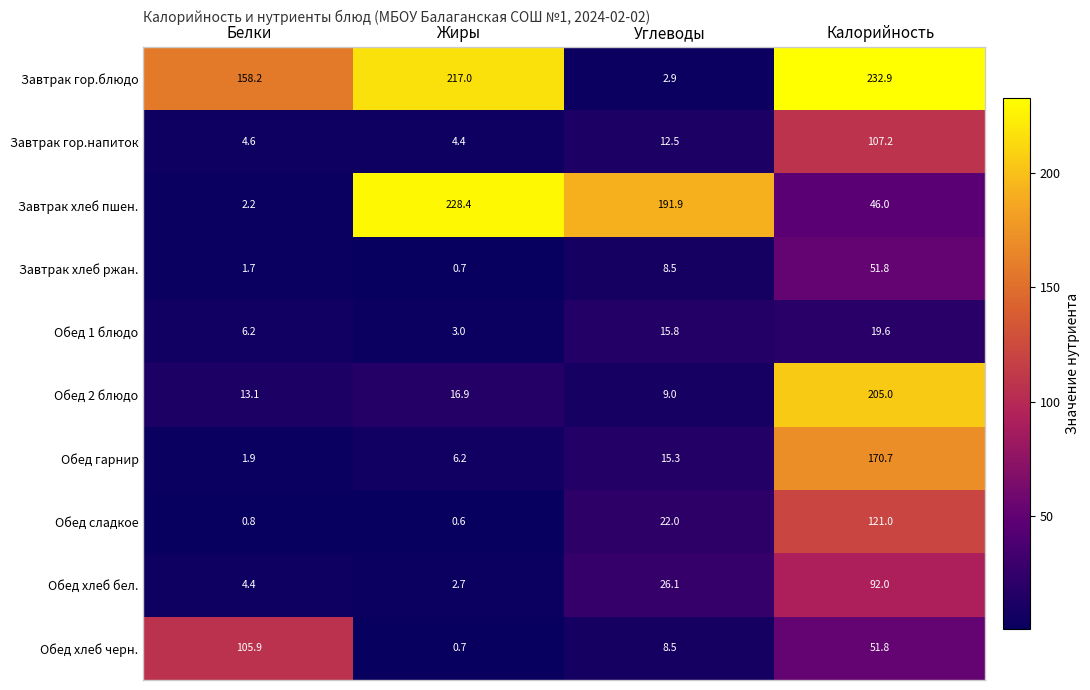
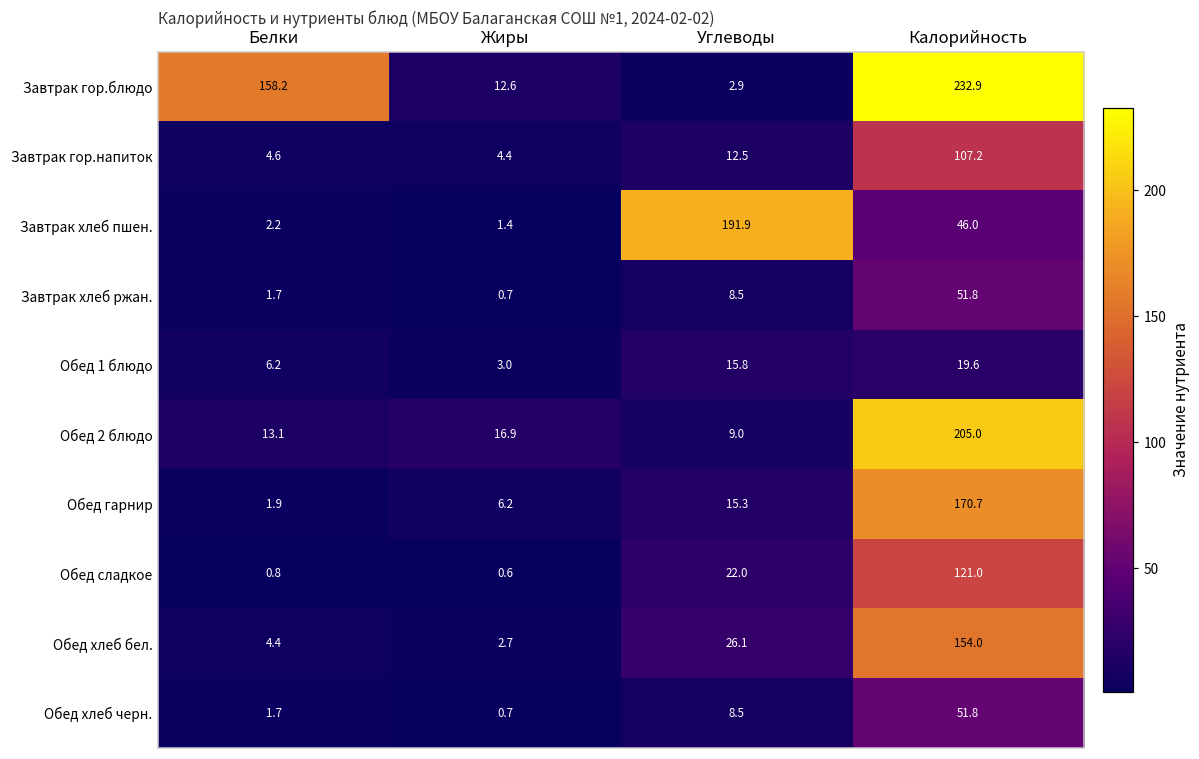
  {
    "Завтрак гор.блюдо": {
      "Белки": 158.2,
-     "Жиры": 217.0,
+     "Жиры": 12.6,
      "Углеводы": 2.9,
      "Калорийность": 232.9
    },
    "Завтрак гор.напиток": {
      "Белки": 4.6,
      "Жиры": 4.4,
      "Углеводы": 12.5,
      "Калорийность": 107.2
    },
    "Завтрак хлеб пшен.": {
      "Белки": 2.2,
-     "Жиры": 228.4,
+     "Жиры": 1.4,
      "Углеводы": 191.9,
      "Калорийность": 46.0
    },
    "Завтрак хлеб ржан.": {
      "Белки": 1.7,
      "Жиры": 0.7,
      "Углеводы": 8.5,
      "Калорийность": 51.8
    },
    "Обед 1 блюдо": {
      "Белки": 6.2,
      "Жиры": 3.0,
      "Углеводы": 15.8,
      "Калорийность": 19.6
    },
    "Обед 2 блюдо": {
      "Белки": 13.1,
      "Жиры": 16.9,
      "Углеводы": 9.0,
      "Калорийность": 205.0
    },
    "Обед гарнир": {
      "Белки": 1.9,
      "Жиры": 6.2,
      "Углеводы": 15.3,
      "Калорийность": 170.7
    },
    "Обед сладкое": {
      "Белки": 0.8,
      "Жиры": 0.6,
      "Углеводы": 22.0,
      "Калорийность": 121.0
    },
    "Обед хлеб бел.": {
      "Белки": 4.4,
      "Жиры": 2.7,
      "Углеводы": 26.1,
-     "Калорийность": 92.0
+     "Калорийность": 154.0
    },
    "Обед хлеб черн.": {
-     "Белки": 105.9,
+     "Белки": 1.7,
      "Жиры": 0.7,
      "Углеводы": 8.5,
      "Калорийность": 51.8
    }
  }
